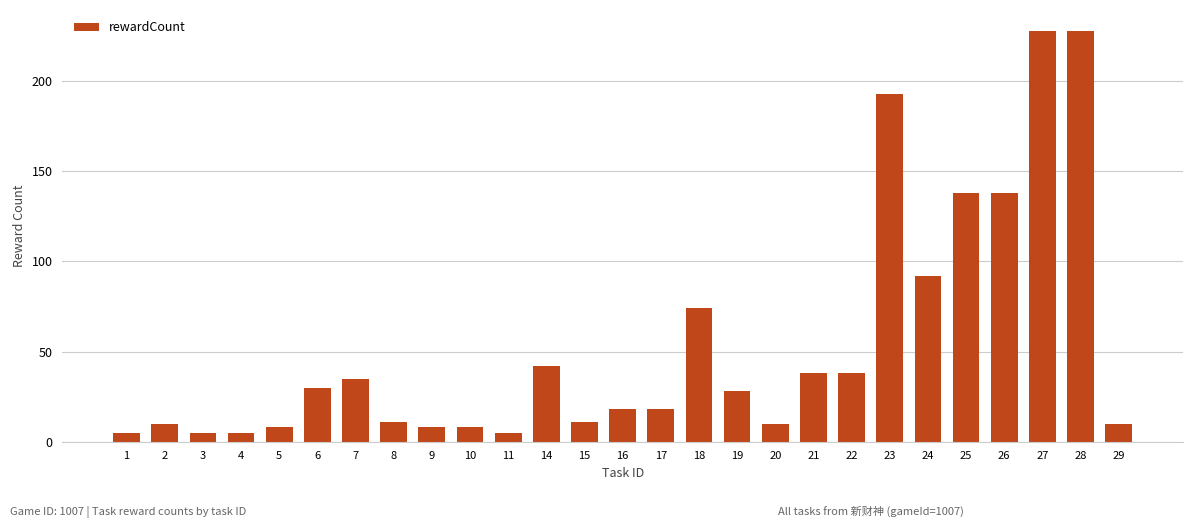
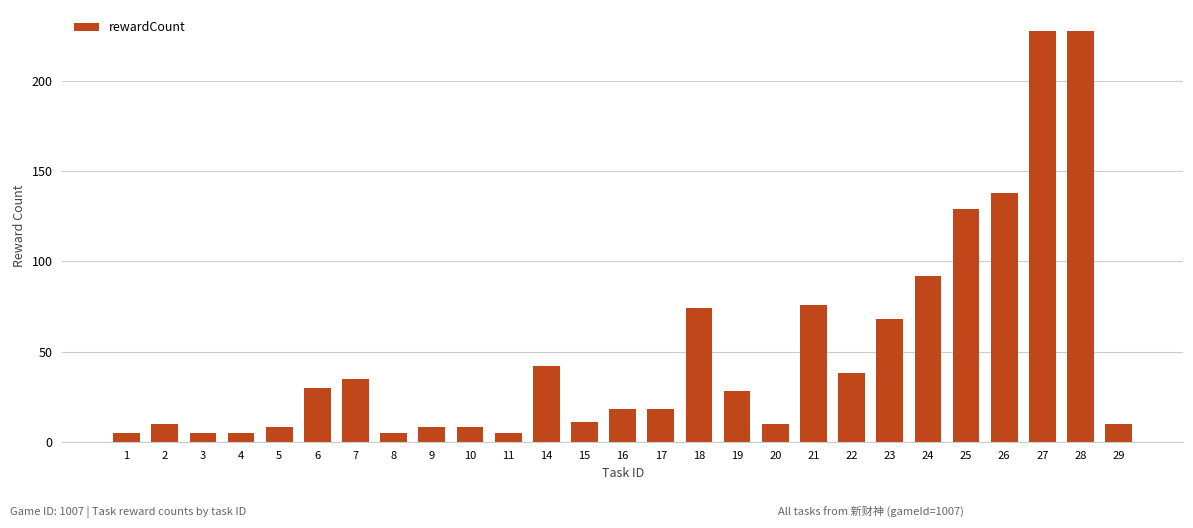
  {
    "1": 5,
    "2": 10,
    "3": 5,
    "4": 5,
    "5": 8,
    "6": 30,
    "7": 35,
-   "8": 11,
+   "8": 5,
    "9": 8,
    "10": 8,
    "11": 5,
    "14": 42,
    "15": 11,
    "16": 18,
    "17": 18,
    "18": 74,
    "19": 28,
    "20": 10,
-   "21": 38,
+   "21": 76,
    "22": 38,
-   "23": 193,
+   "23": 68,
    "24": 92,
-   "25": 138,
+   "25": 129,
    "26": 138,
    "27": 228,
    "28": 228,
    "29": 10
  }
